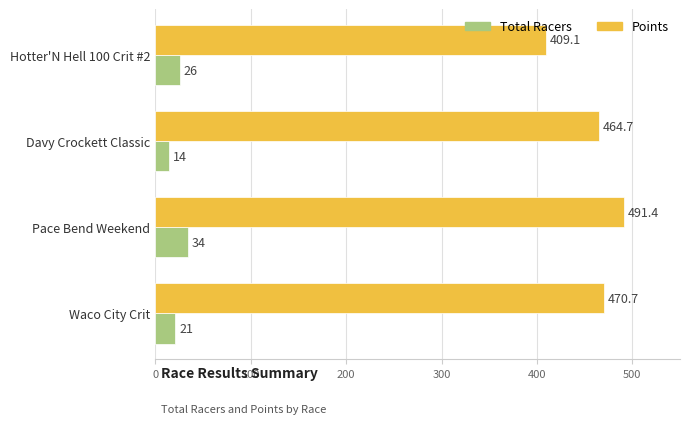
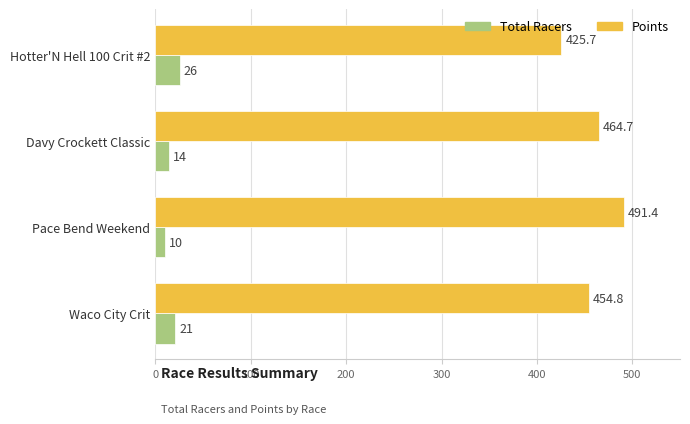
  {
    "Total Racers": {
      "Hotter'N Hell 100 Crit #2": 26,
      "Davy Crockett Classic": 14,
-     "Pace Bend Weekend": 34,
+     "Pace Bend Weekend": 10,
      "Waco City Crit": 21
    },
    "Points": {
-     "Hotter'N Hell 100 Crit #2": 409.1,
+     "Hotter'N Hell 100 Crit #2": 425.7,
      "Davy Crockett Classic": 464.7,
      "Pace Bend Weekend": 491.4,
-     "Waco City Crit": 470.7
+     "Waco City Crit": 454.8
    }
  }
